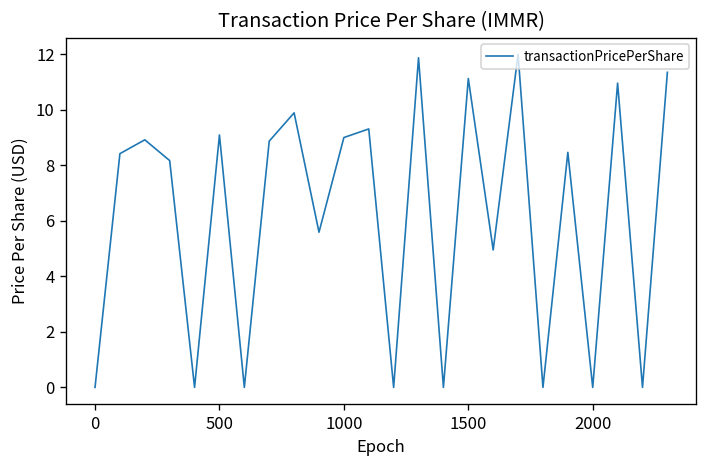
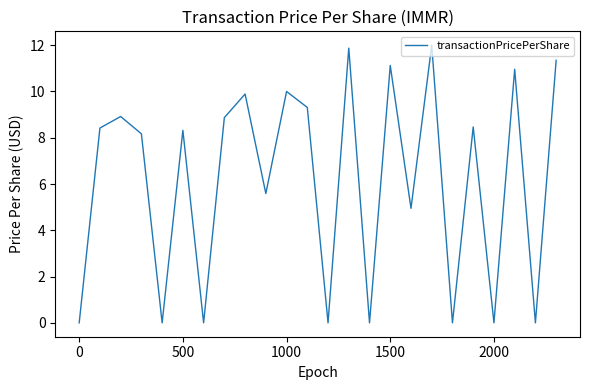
  {
    "0": 0.0,
-   "500": 9.1,
-   "1000": 9,
+   "500": 8.3,
+   "1000": 10,
    "1500": 11.1,
    "2000": 0.0
  }
